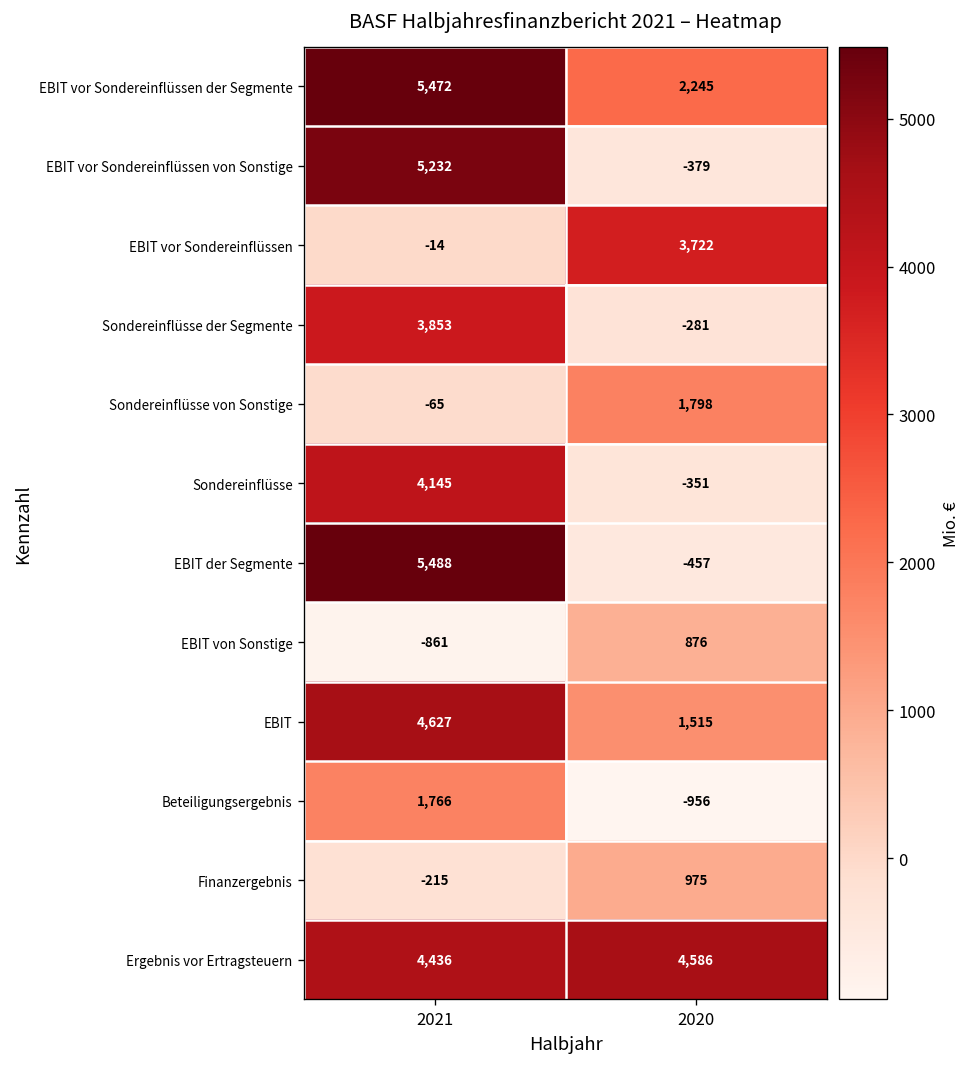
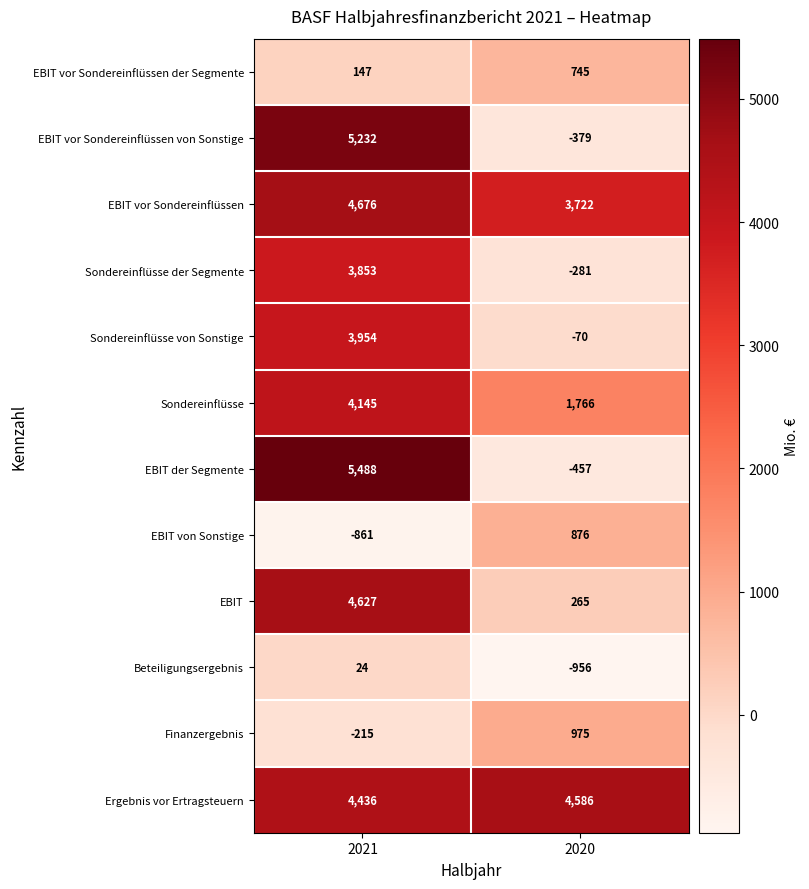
  {
    "EBIT vor Sondereinflüssen der Segmente": {
-     "2021": "5,472",
-     "2020": "2,245"
+     "2021": "147",
+     "2020": "745"
    },
    "EBIT vor Sondereinflüssen von Sonstige": {
      "2021": "5,232",
      "2020": "-379"
    },
    "EBIT vor Sondereinflüssen": {
-     "2021": "-14",
+     "2021": "4,676",
      "2020": "3,722"
    },
    "Sondereinflüsse der Segmente": {
      "2021": "3,853",
      "2020": "-281"
    },
    "Sondereinflüsse von Sonstige": {
-     "2021": "-65",
-     "2020": "1,798"
+     "2021": "3,954",
+     "2020": "-70"
    },
    "Sondereinflüsse": {
      "2021": "4,145",
-     "2020": "-351"
+     "2020": "1,766"
    },
    "EBIT der Segmente": {
      "2021": "5,488",
      "2020": "-457"
    },
    "EBIT von Sonstige": {
      "2021": "-861",
      "2020": "876"
    },
    "EBIT": {
      "2021": "4,627",
-     "2020": "1,515"
+     "2020": "265"
    },
    "Beteiligungsergebnis": {
-     "2021": "1,766",
+     "2021": "24",
      "2020": "-956"
    },
    "Finanzergebnis": {
      "2021": "-215",
      "2020": "975"
    },
    "Ergebnis vor Ertragsteuern": {
      "2021": "4,436",
      "2020": "4,586"
    }
  }
